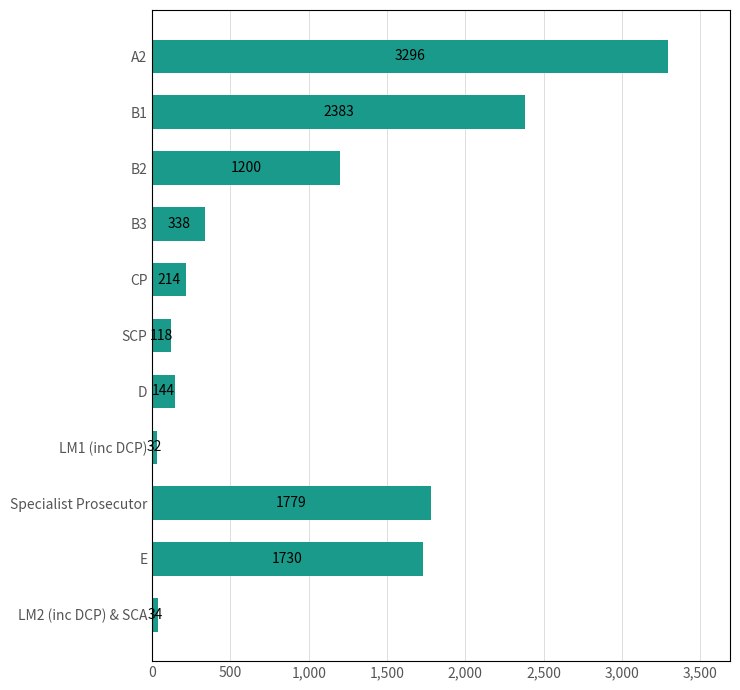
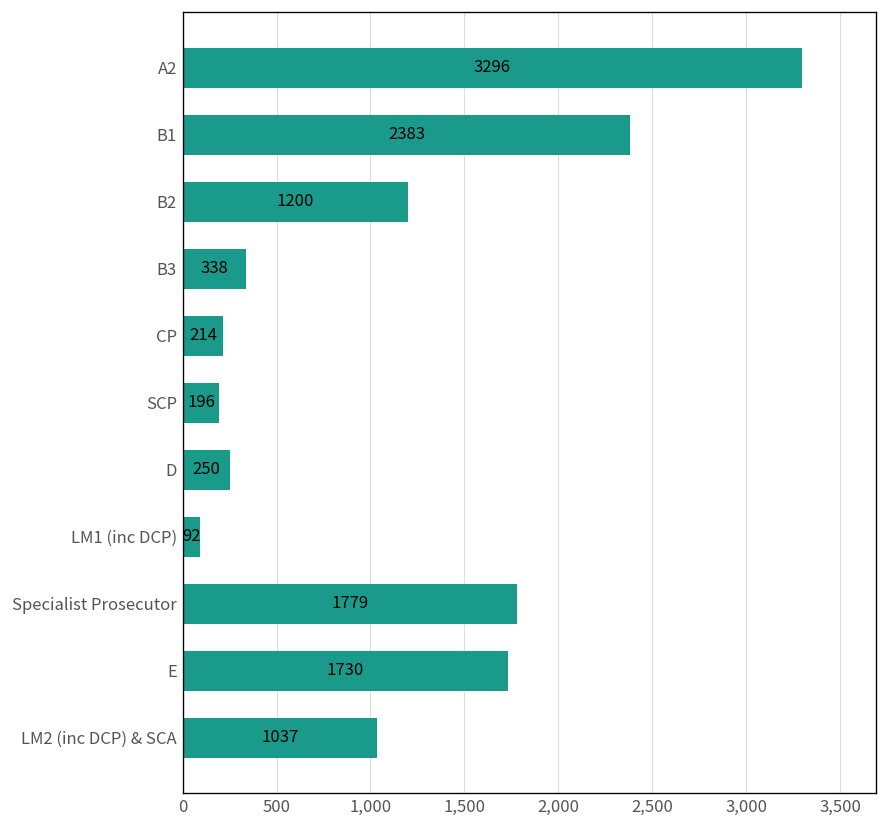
  {
    "A2": 3296,
    "B1": 2383,
    "B2": 1200,
    "B3": 338,
    "CP": 214,
-   "SCP": 118,
-   "D": 144,
-   "LM1 (inc DCP)": 32,
+   "SCP": 196,
+   "D": 250,
+   "LM1 (inc DCP)": 92,
    "Specialist Prosecutor": 1779,
    "E": 1730,
-   "LM2 (inc DCP) & SCA": 34
+   "LM2 (inc DCP) & SCA": 1037
  }
